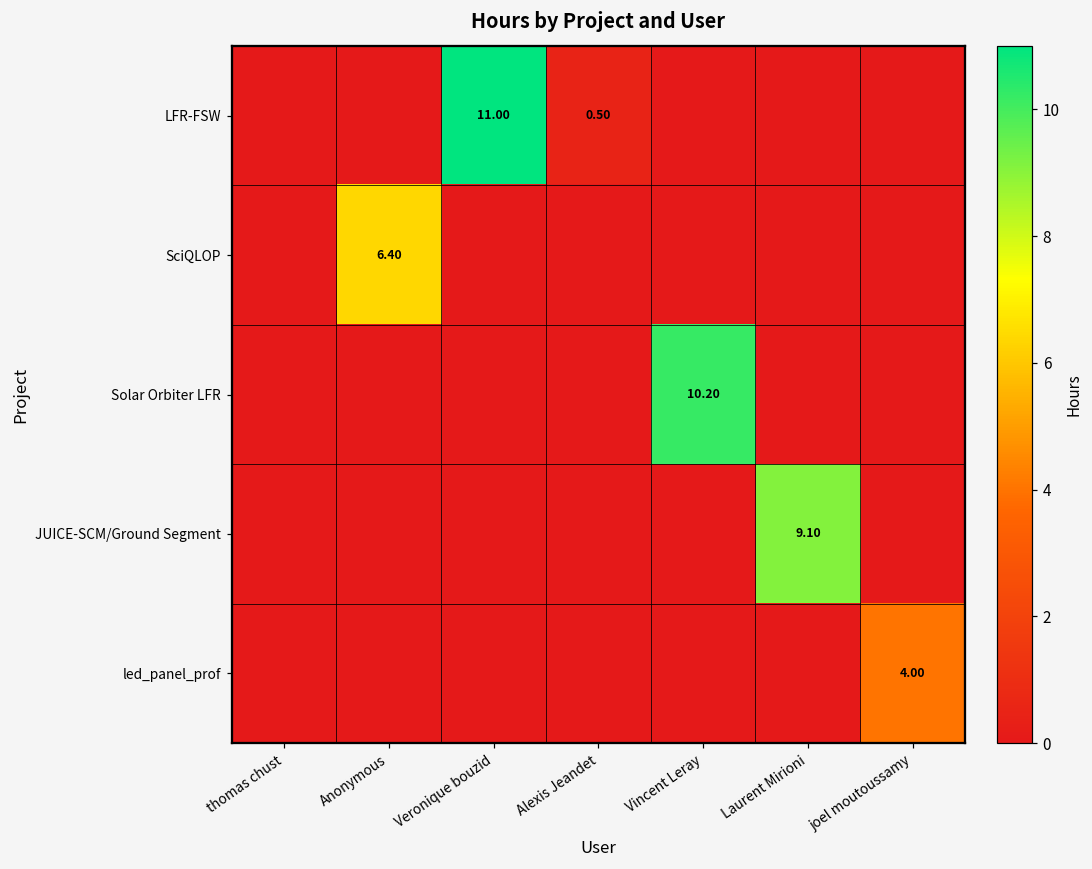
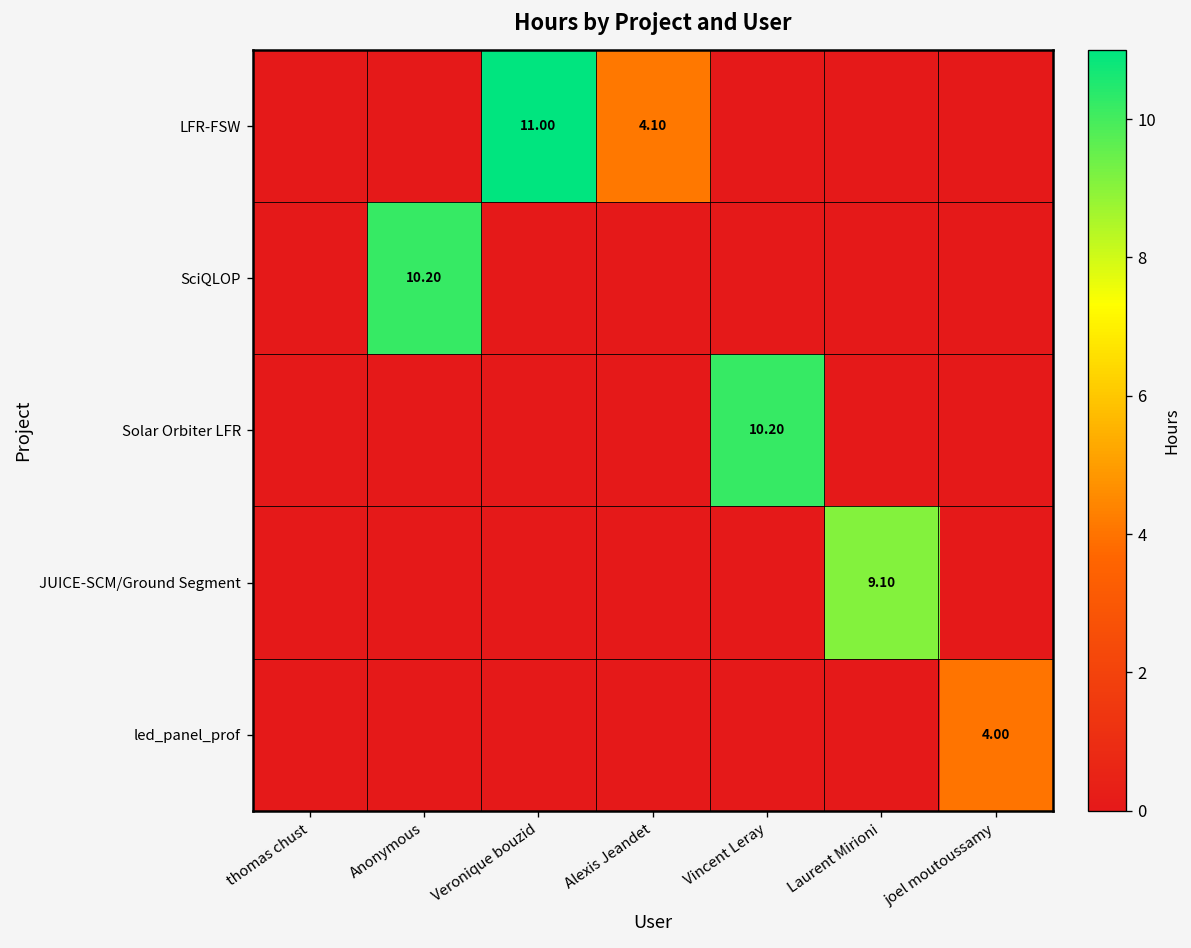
  {
    "LFR-FSW": {
      "Veronique bouzid": 11.00,
-     "Alexis Jeandet": 0.50
+     "Alexis Jeandet": 4.10
    },
    "SciQLOP": {
-     "Anonymous": 6.40
+     "Anonymous": 10.20
    },
    "Solar Orbiter LFR": {
      "Vincent Leray": 10.20
    },
    "JUICE-SCM/Ground Segment": {
      "Laurent Mirioni": 9.10
    },
    "led_panel_prof": {
      "joel moutoussamy": 4.00
    }
  }
